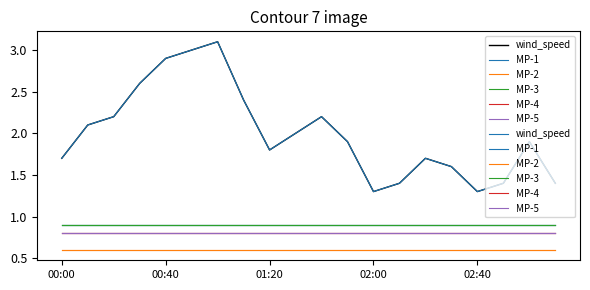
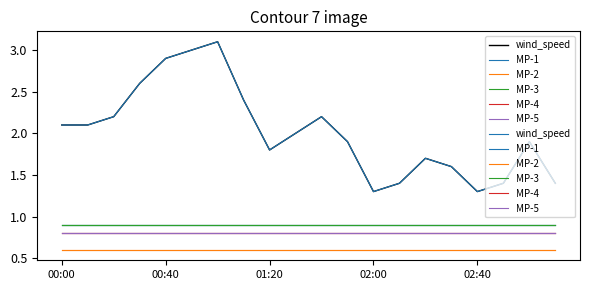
  {
    "wind_speed": {
-     "00:00": 1.7,
+     "00:00": 2.1,
      "00:40": 2.9,
      "01:20": 1.8,
      "02:00": 1.3,
      "02:40": 1.3
    },
    "MP-3": {
      "00:00": 0.9,
      "00:40": 0.9,
      "01:20": 0.9,
      "02:00": 0.9,
      "02:40": 0.9
    },
    "MP-2": {
      "00:00": 0.6,
      "00:40": 0.6,
      "01:20": 0.6,
      "02:00": 0.6,
      "02:40": 0.6
    },
    "MP-5": {
      "00:00": 0.8,
      "00:40": 0.8,
      "01:20": 0.8,
      "02:00": 0.8,
      "02:40": 0.8
    }
  }
